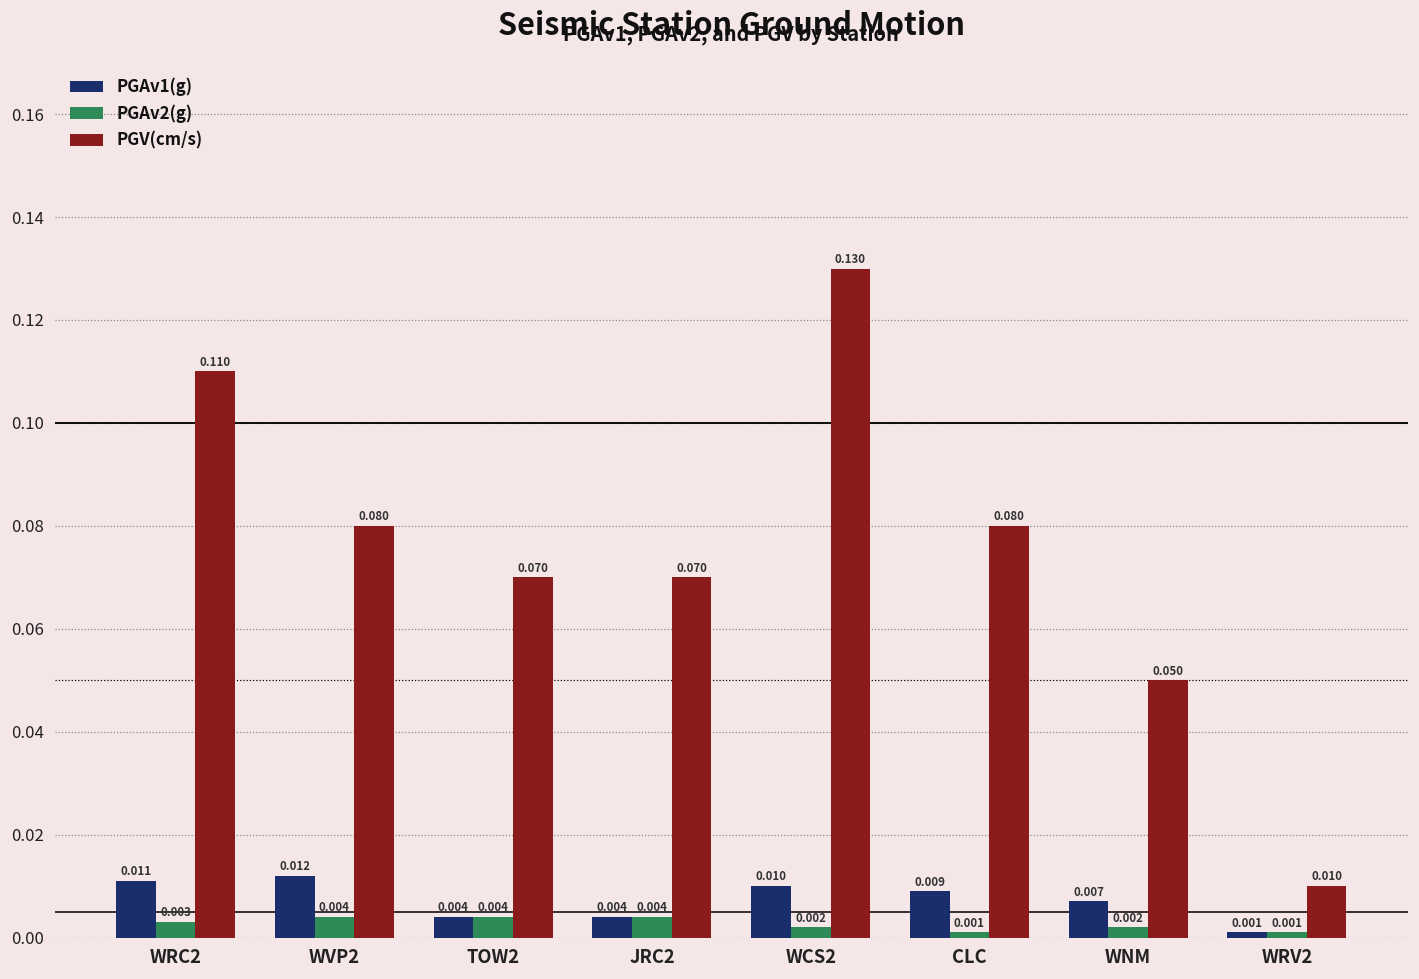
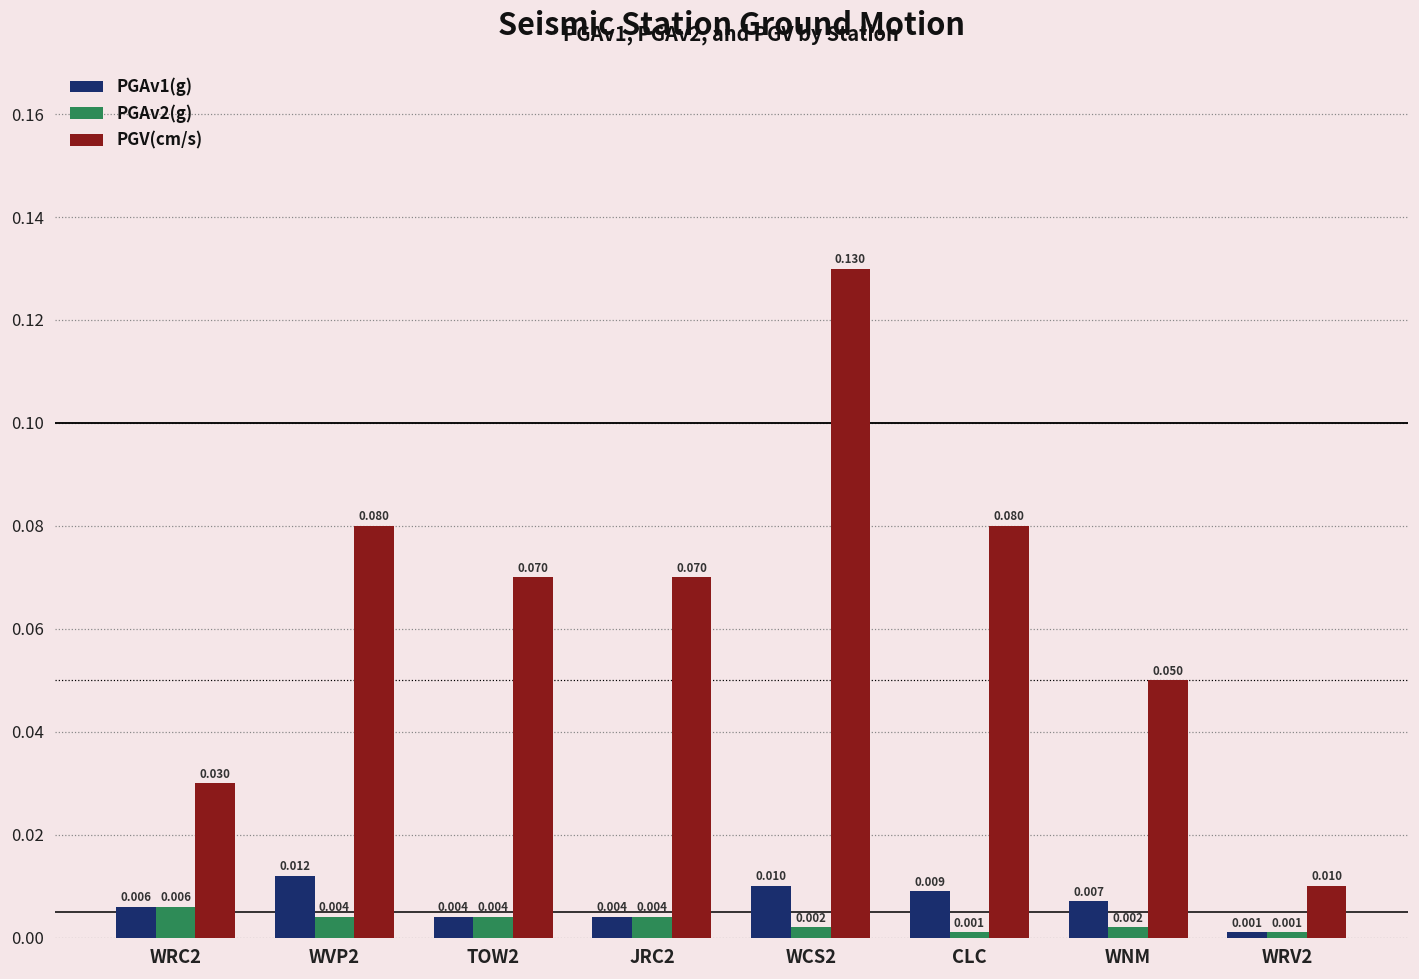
  {
    "PGAv1(g)": {
-     "WRC2": 0.011,
+     "WRC2": 0.006,
      "WVP2": 0.012,
      "TOW2": 0.004,
      "JRC2": 0.004,
      "WCS2": 0.010,
      "CLC": 0.009,
      "WNM": 0.007,
      "WRV2": 0.001
    },
    "PGAv2(g)": {
-     "WRC2": 0.003,
+     "WRC2": 0.006,
      "WVP2": 0.004,
      "TOW2": 0.004,
      "JRC2": 0.004,
      "WCS2": 0.002,
      "CLC": 0.001,
      "WNM": 0.002,
      "WRV2": 0.001
    },
    "PGV(cm/s)": {
-     "WRC2": 0.110,
+     "WRC2": 0.030,
      "WVP2": 0.080,
      "TOW2": 0.070,
      "JRC2": 0.070,
      "WCS2": 0.130,
      "CLC": 0.080,
      "WNM": 0.050,
      "WRV2": 0.010
    }
  }
